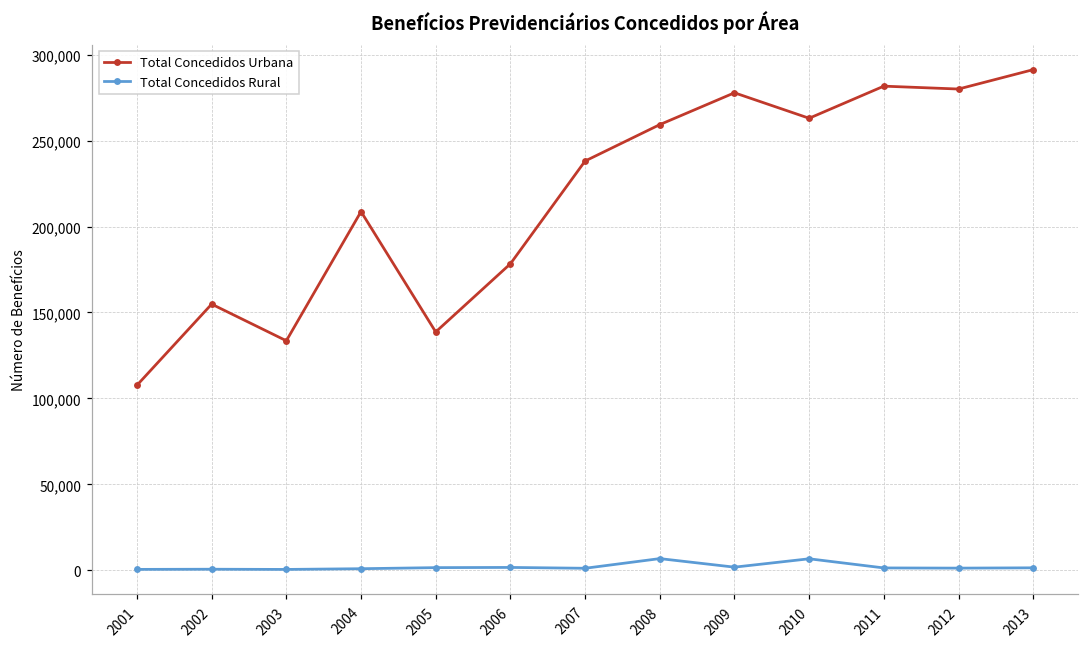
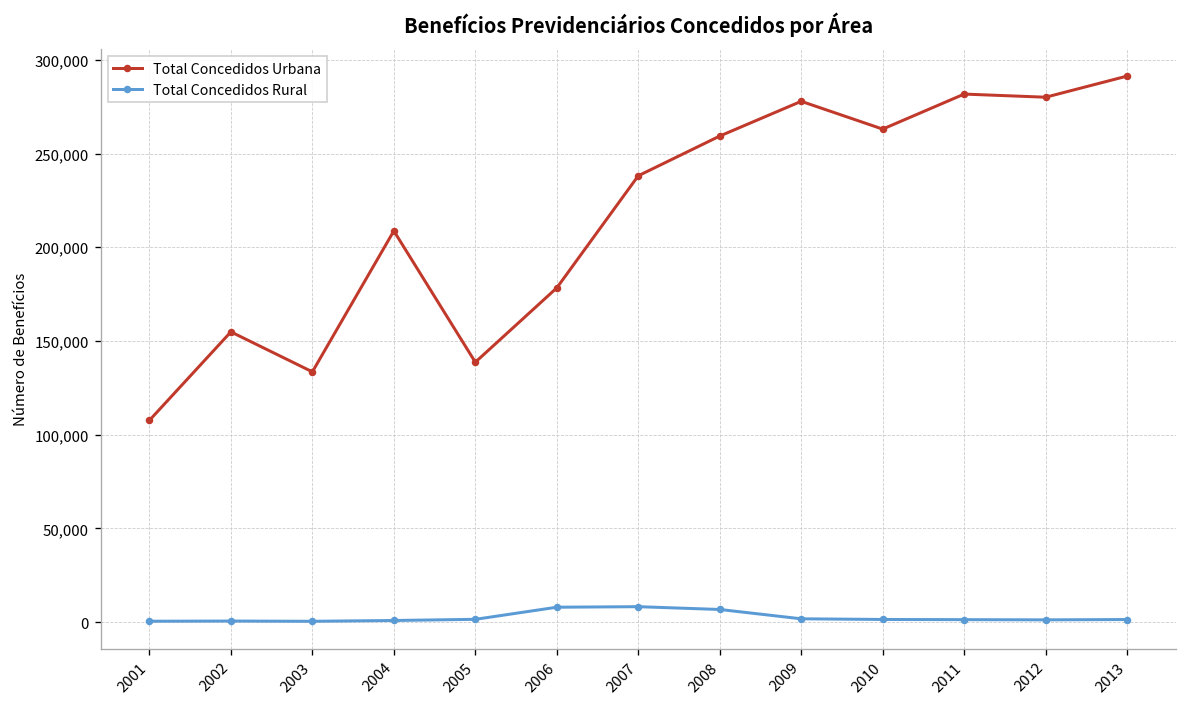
  {
    "Total Concedidos Urbana": {
      "2001": "108,000",
      "2002": "155,000",
      "2003": "134,000",
      "2004": "209,000",
      "2005": "139,000",
      "2006": "178,000",
      "2007": "238,000",
      "2008": "259,000",
      "2009": "278,000",
      "2010": "263,000",
      "2011": "282,000",
      "2012": "280,000",
      "2013": "291,000"
    },
    "Total Concedidos Rural": {
      "2001": "0",
      "2002": "1,000",
      "2003": "0",
      "2004": "1,000",
      "2005": "2,000",
-     "2006": "2,000",
-     "2007": "1,000",
+     "2006": "8,000",
+     "2007": "8,000",
      "2008": "7,000",
      "2009": "2,000",
-     "2010": "7,000",
+     "2010": "1,000",
      "2011": "1,000",
      "2012": "1,000",
      "2013": "1,000"
    }
  }
